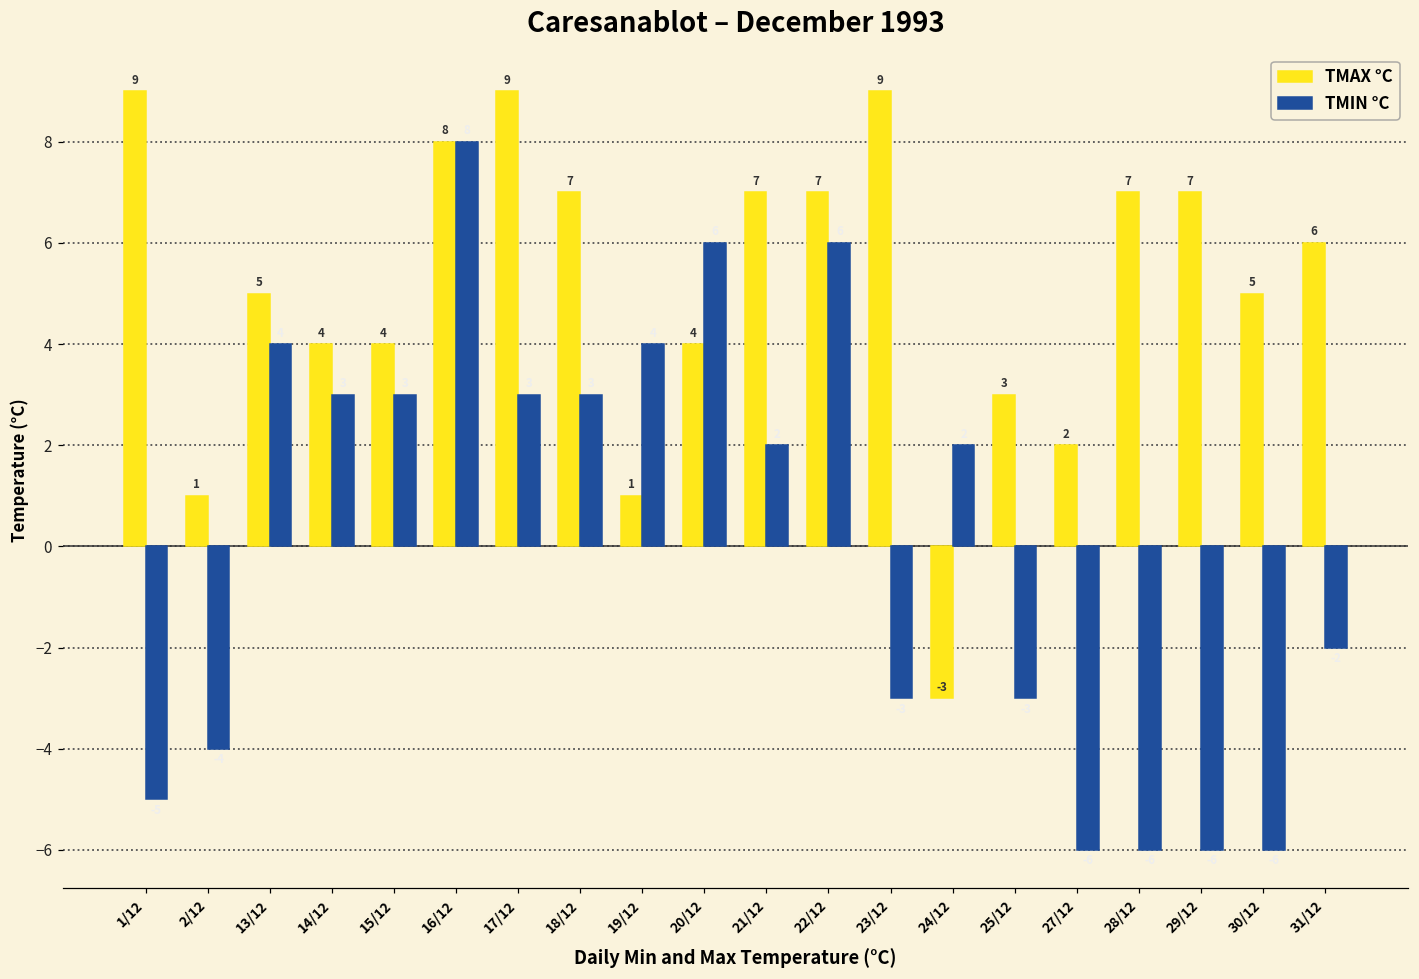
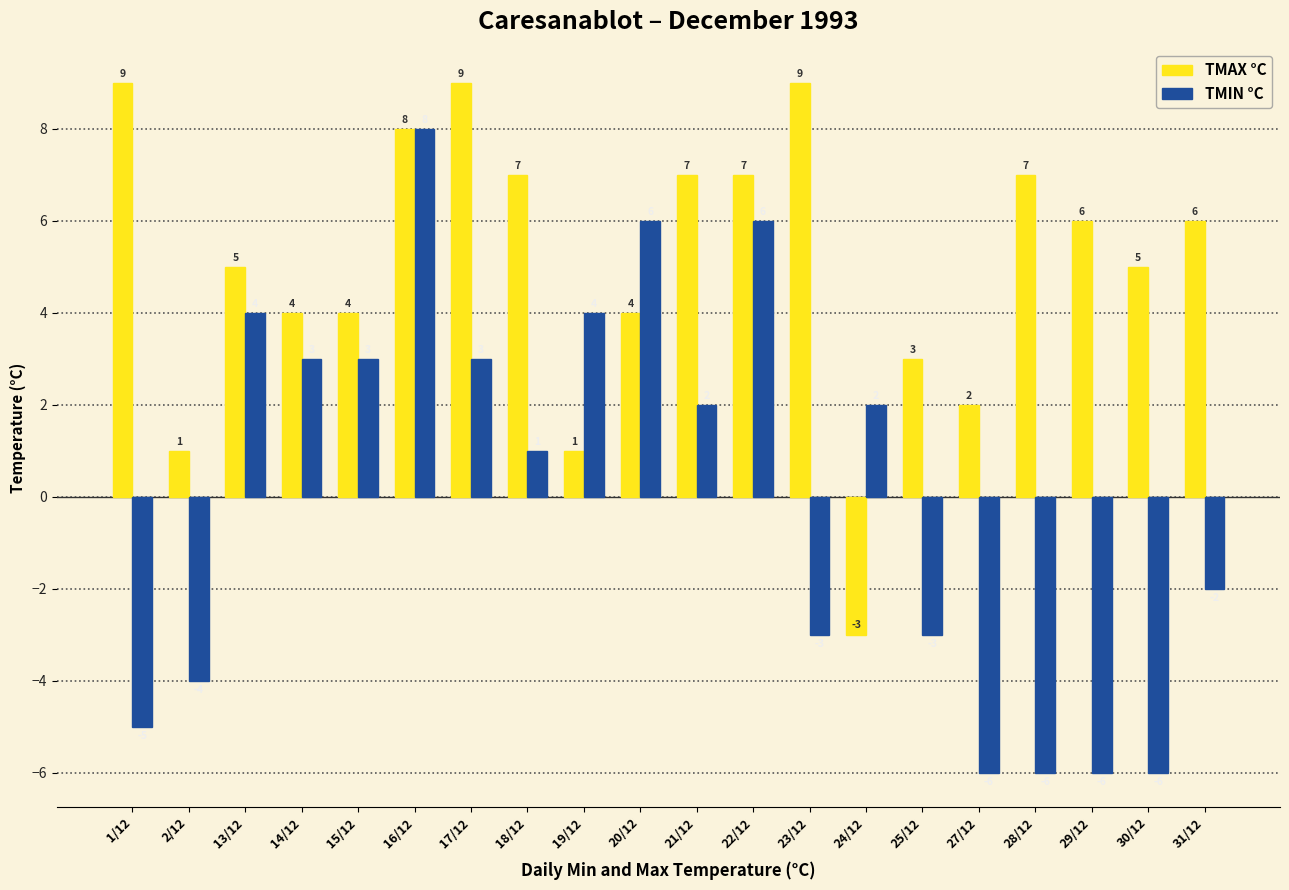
  {
    "TMAX °C": {
      "1/12": 9,
      "2/12": 1,
      "13/12": 5,
      "14/12": 4,
      "15/12": 4,
      "16/12": 8,
      "17/12": 9,
      "18/12": 7,
      "19/12": 1,
      "20/12": 4,
      "21/12": 7,
      "22/12": 7,
      "23/12": 9,
      "24/12": -3,
      "25/12": 3,
      "27/12": 2,
      "28/12": 7,
-     "29/12": 7,
+     "29/12": 6,
      "30/12": 5,
      "31/12": 6
    },
    "TMIN °C": {
      "1/12": -5,
      "2/12": -4,
      "14/12": 3,
      "15/12": 3,
      "17/12": 3,
-     "18/12": 3,
+     "18/12": 1,
      "20/12": 6,
      "21/12": 2,
      "22/12": 6,
      "24/12": 2,
      "25/12": -3,
      "27/12": -6,
      "28/12": -6,
      "29/12": -6,
      "30/12": -6,
      "31/12": -2
    }
  }
